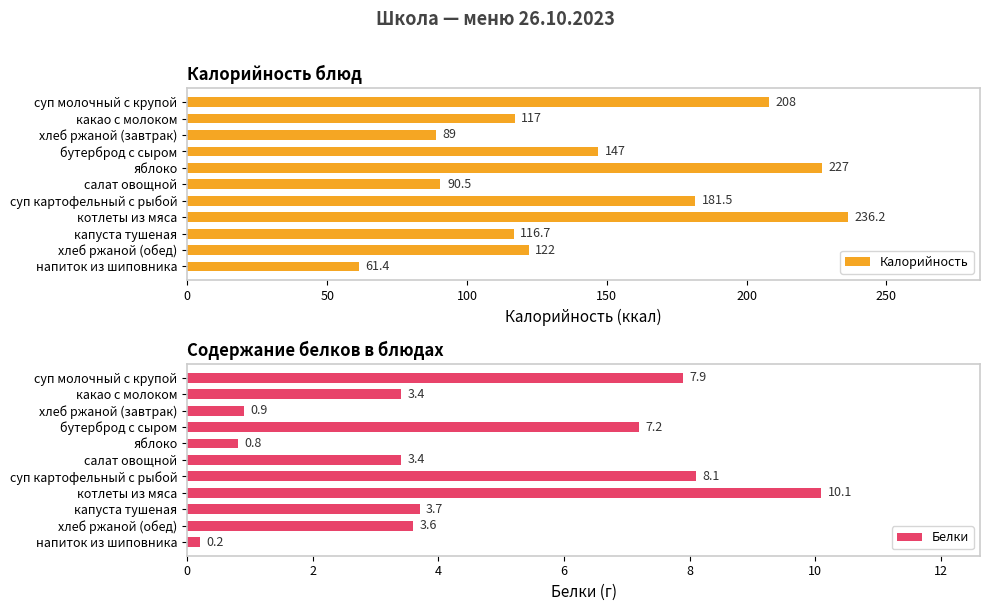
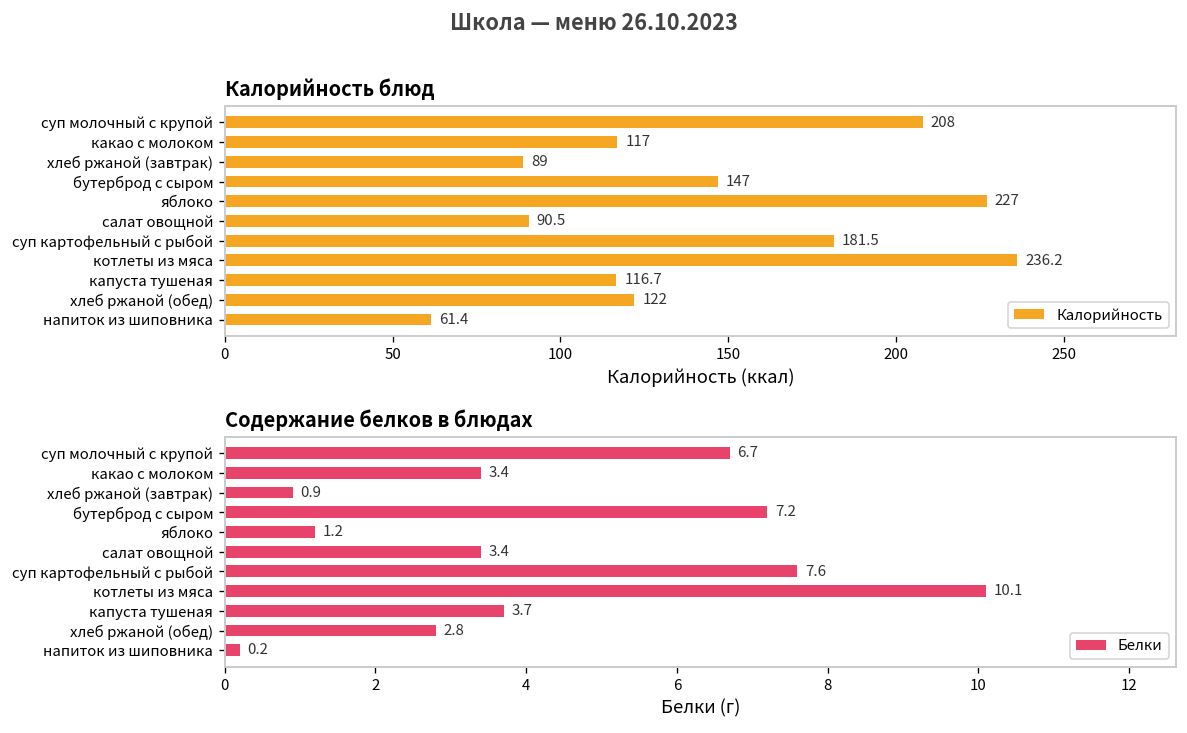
  {
    "Калорийность блюд": {
      "суп молочный с крупой": 208,
      "какао с молоком": 117,
      "хлеб ржаной (завтрак)": 89,
      "бутерброд с сыром": 147,
      "яблоко": 227,
      "салат овощной": 90.5,
      "суп картофельный с рыбой": 181.5,
      "котлеты из мяса": 236.2,
      "капуста тушеная": 116.7,
      "хлеб ржаной (обед)": 122,
      "напиток из шиповника": 61.4
    },
    "Содержание белков в блюдах": {
-     "суп молочный с крупой": 7.9,
+     "суп молочный с крупой": 6.7,
      "какао с молоком": 3.4,
      "хлеб ржаной (завтрак)": 0.9,
      "бутерброд с сыром": 7.2,
-     "яблоко": 0.8,
+     "яблоко": 1.2,
      "салат овощной": 3.4,
-     "суп картофельный с рыбой": 8.1,
+     "суп картофельный с рыбой": 7.6,
      "котлеты из мяса": 10.1,
      "капуста тушеная": 3.7,
-     "хлеб ржаной (обед)": 3.6,
+     "хлеб ржаной (обед)": 2.8,
      "напиток из шиповника": 0.2
    }
  }
